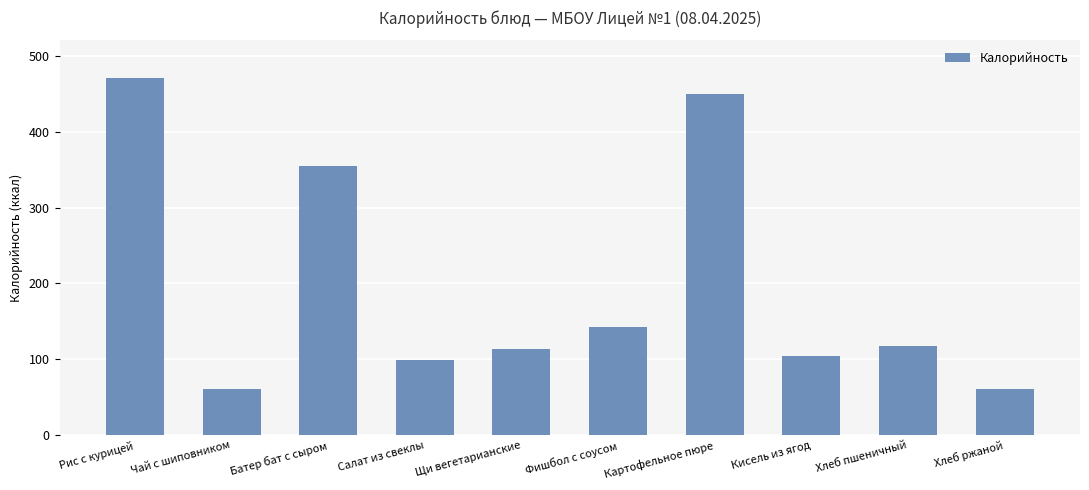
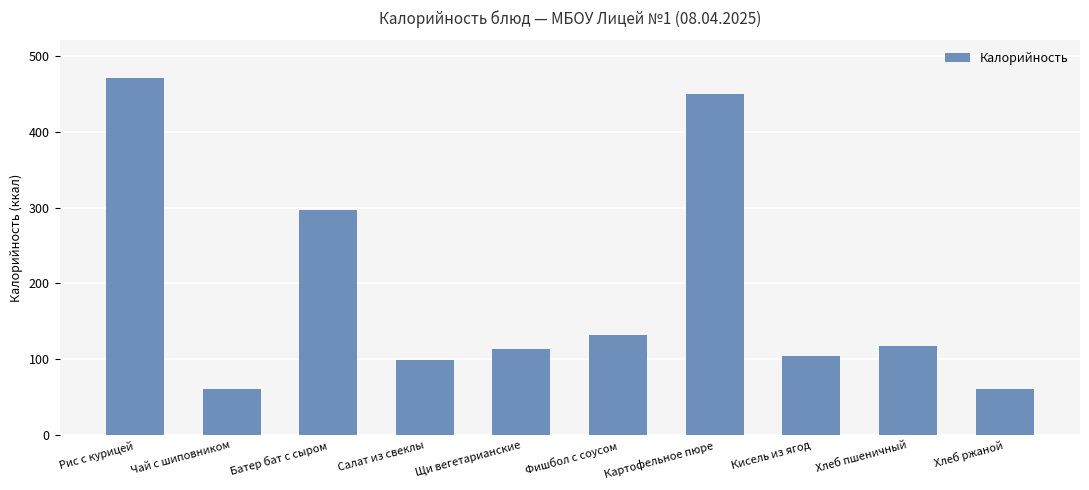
  {
    "Рис с курицей": 470,
    "Чай с шиповником": 60,
-   "Батер бат с сыром": 350,
+   "Батер бат с сыром": 300,
    "Салат из свеклы": 100,
    "Щи вегетарианские": 110,
-   "Фишбол с соусом": 140,
+   "Фишбол с соусом": 130,
    "Картофельное пюре": 450,
    "Кисель из ягод": 110,
    "Хлеб пшеничный": 120,
    "Хлеб ржаной": 60
  }
